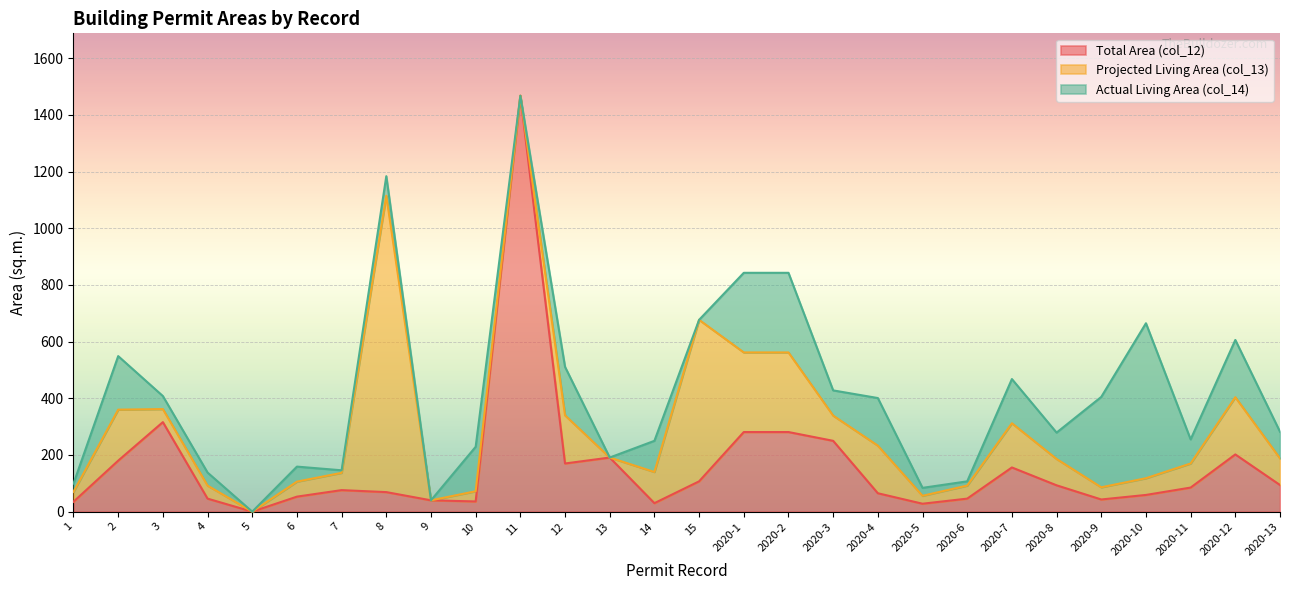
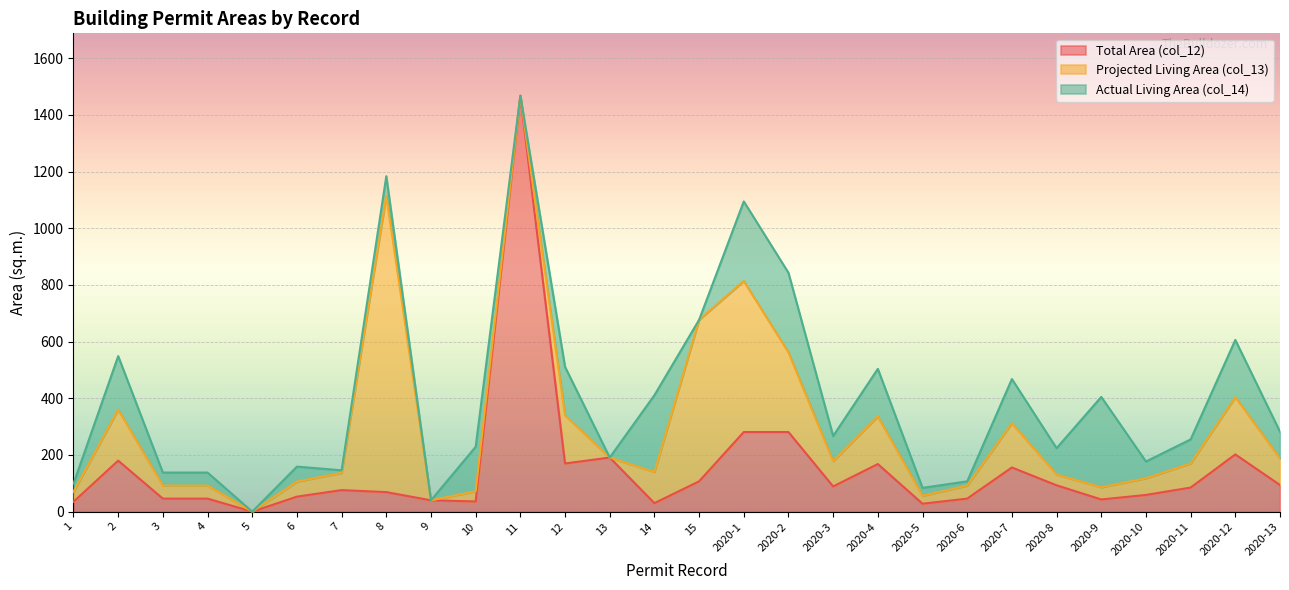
  {
    "Total Area (col_12)": {
      "1": 40,
      "2": 180,
-     "3": 320,
+     "3": 50,
      "4": 50,
      "6": 50,
      "7": 80,
      "8": 70,
      "10": 40,
      "12": 170,
      "14": 30,
      "15": 110,
      "2020-1": 280,
      "2020-2": 280,
-     "2020-3": 250,
-     "2020-4": 70,
+     "2020-3": 90,
+     "2020-4": 170,
      "2020-5": 30,
      "2020-6": 50,
      "2020-7": 160,
      "2020-8": 90,
      "2020-9": 40,
      "2020-10": 60,
      "2020-11": 90,
      "2020-12": 200,
      "2020-13": 90
    },
    "Projected Living Area (col_13)": {
      "1": 40,
      "2": 180,
      "3": 50,
      "4": 50,
      "6": 50,
      "8": 1050,
      "10": 40,
      "12": 170,
      "14": 110,
-     "2020-1": 280,
+     "2020-1": 530,
      "2020-2": 280,
      "2020-3": 90,
      "2020-4": 170,
      "2020-5": 30,
      "2020-6": 50,
      "2020-7": 160,
-     "2020-8": 90,
+     "2020-8": 40,
      "2020-9": 40,
      "2020-10": 60,
      "2020-11": 90,
      "2020-12": 200,
      "2020-13": 90
    },
    "Actual Living Area (col_14)": {
      "1": 30,
      "2": 190,
      "3": 50,
      "4": 50,
      "6": 50,
      "8": 70,
      "10": 160,
      "12": 170,
-     "14": 110,
+     "14": 270,
      "2020-1": 280,
      "2020-2": 280,
      "2020-3": 90,
      "2020-4": 170,
      "2020-5": 30,
      "2020-6": 20,
      "2020-7": 160,
      "2020-8": 90,
      "2020-9": 320,
-     "2020-10": 550,
+     "2020-10": 60,
      "2020-11": 90,
      "2020-12": 200,
      "2020-13": 90
    }
  }
